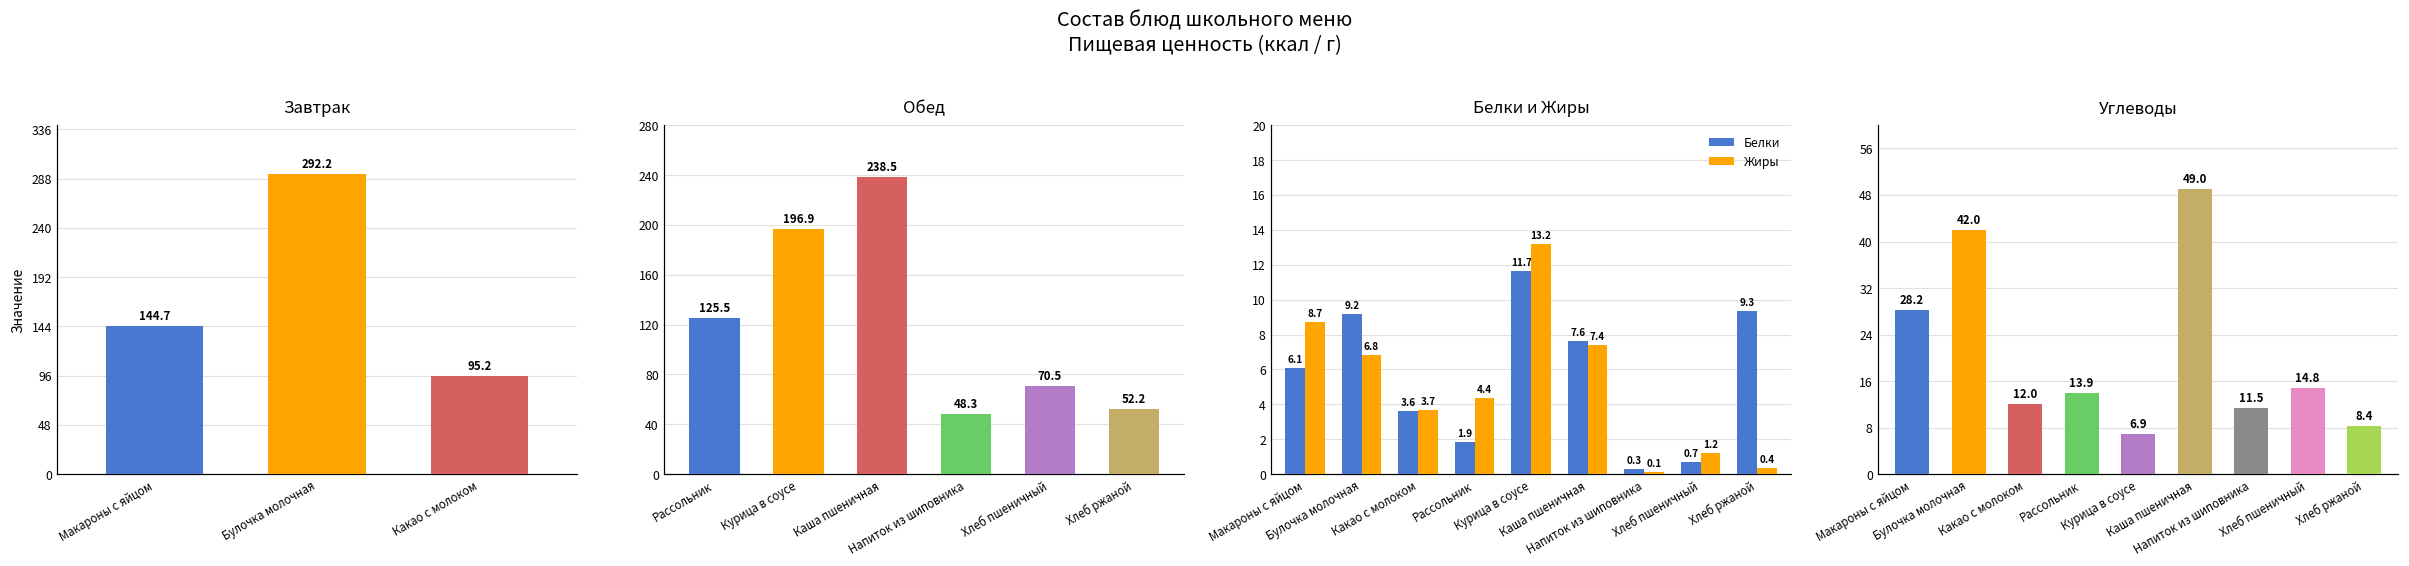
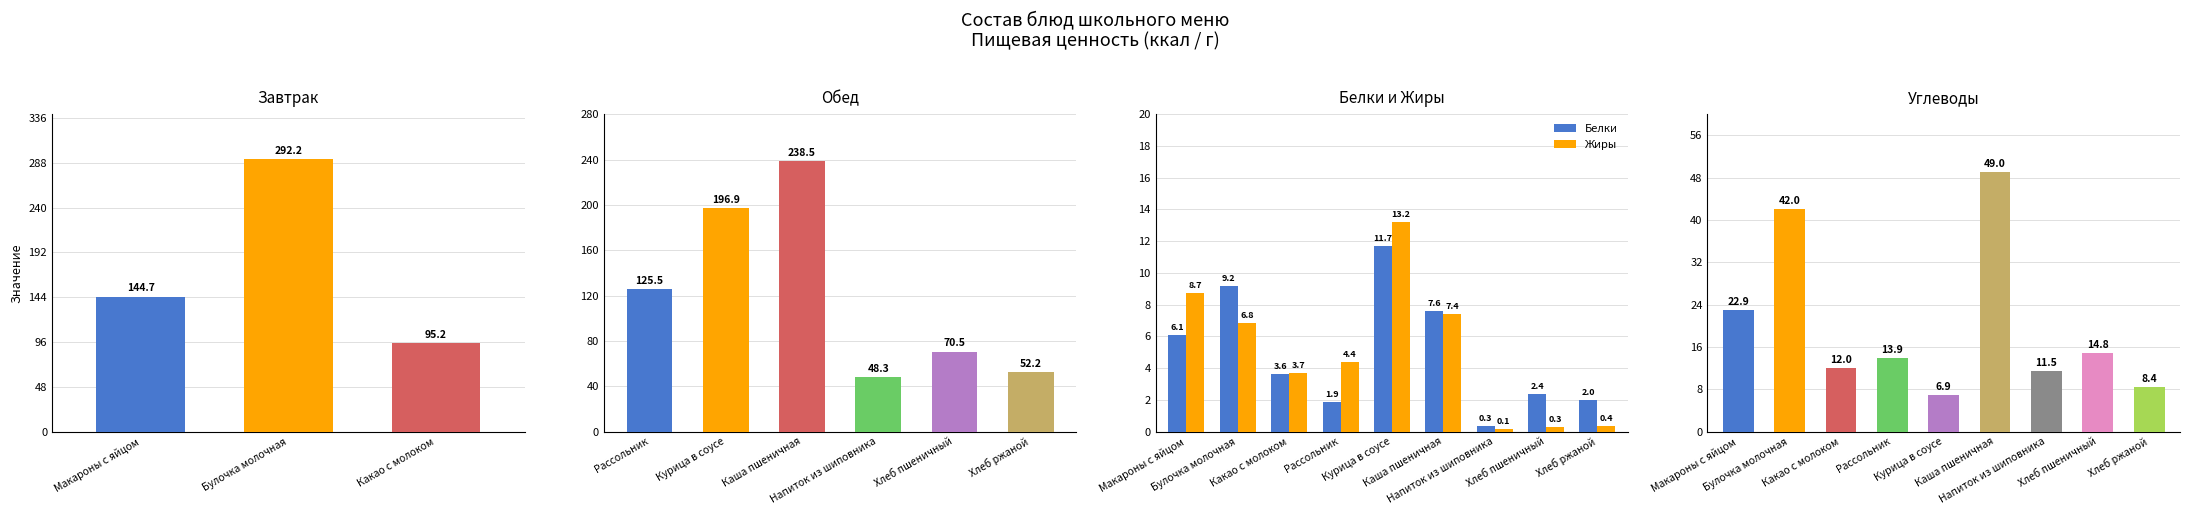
  {
    "Завтрак": {
      "Макароны с яйцом": 144.7,
      "Булочка молочная": 292.2,
      "Какао с молоком": 95.2
    },
    "Обед": {
      "Рассольник": 125.5,
      "Курица в соусе": 196.9,
      "Каша пшеничная": 238.5,
      "Напиток из шиповника": 48.3,
      "Хлеб пшеничный": 70.5,
      "Хлеб ржаной": 52.2
    },
    "Белки и Жиры": {
      "Белки": {
        "Макароны с яйцом": 6.1,
        "Булочка молочная": 9.2,
        "Какао с молоком": 3.6,
        "Рассольник": 1.9,
        "Курица в соусе": 11.7,
        "Каша пшеничная": 7.6,
        "Напиток из шиповника": 0.3,
-       "Хлеб пшеничный": 0.7,
-       "Хлеб ржаной": 9.3
+       "Хлеб пшеничный": 2.4,
+       "Хлеб ржаной": 2.0
      },
      "Жиры": {
        "Макароны с яйцом": 8.7,
        "Булочка молочная": 6.8,
        "Какао с молоком": 3.7,
        "Рассольник": 4.4,
        "Курица в соусе": 13.2,
        "Каша пшеничная": 7.4,
        "Напиток из шиповника": 0.1,
-       "Хлеб пшеничный": 1.2,
+       "Хлеб пшеничный": 0.3,
        "Хлеб ржаной": 0.4
      }
    },
    "Углеводы": {
-     "Макароны с яйцом": 28.2,
+     "Макароны с яйцом": 22.9,
      "Булочка молочная": 42.0,
      "Какао с молоком": 12.0,
      "Рассольник": 13.9,
      "Курица в соусе": 6.9,
      "Каша пшеничная": 49.0,
      "Напиток из шиповника": 11.5,
      "Хлеб пшеничный": 14.8,
      "Хлеб ржаной": 8.4
    }
  }
